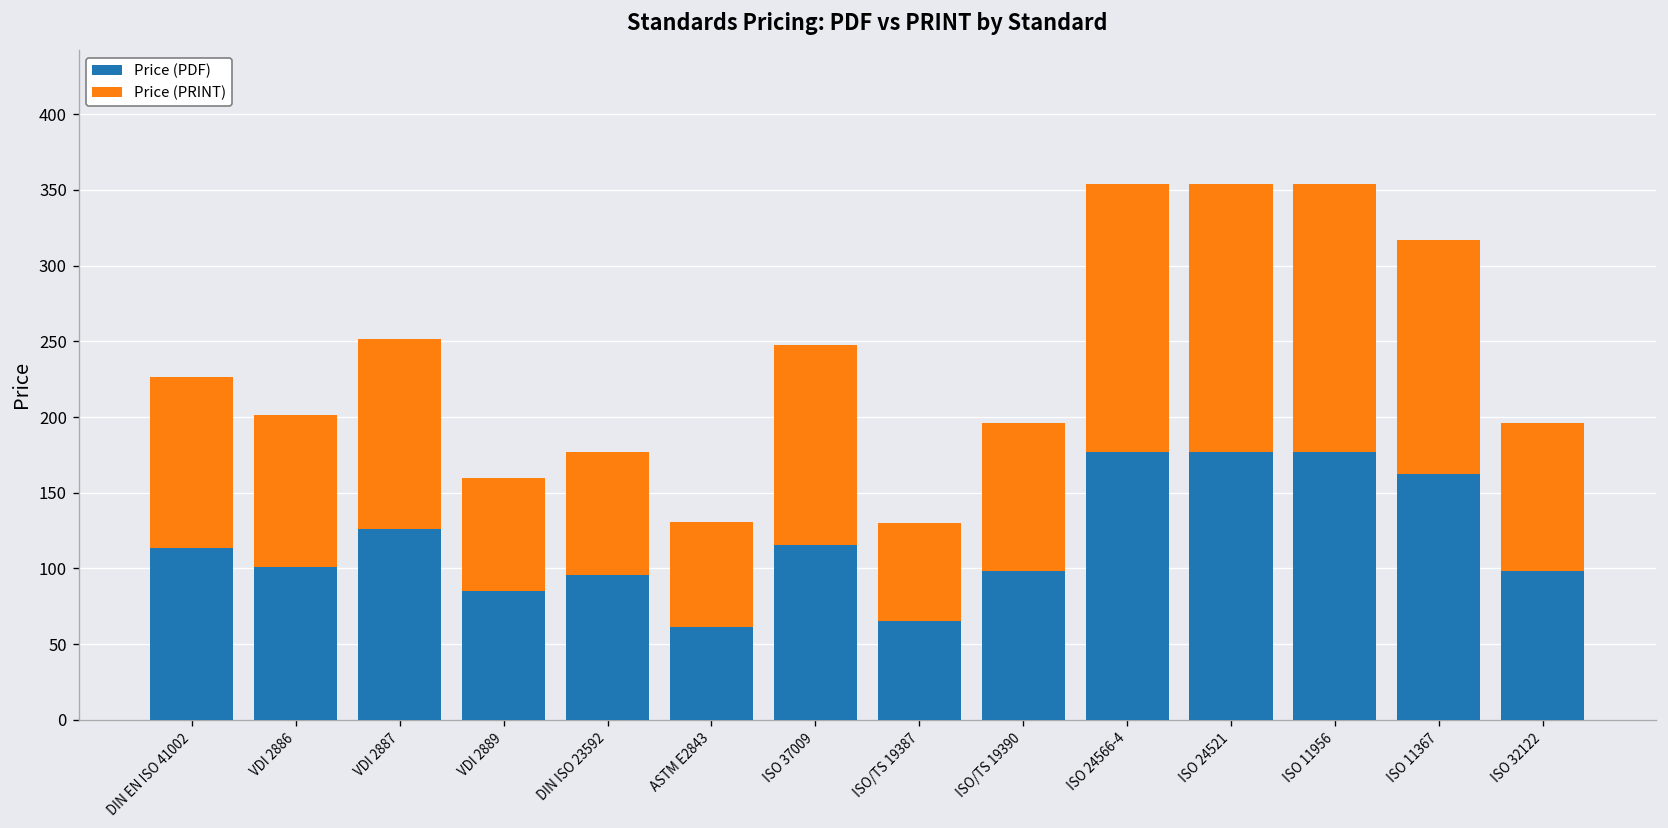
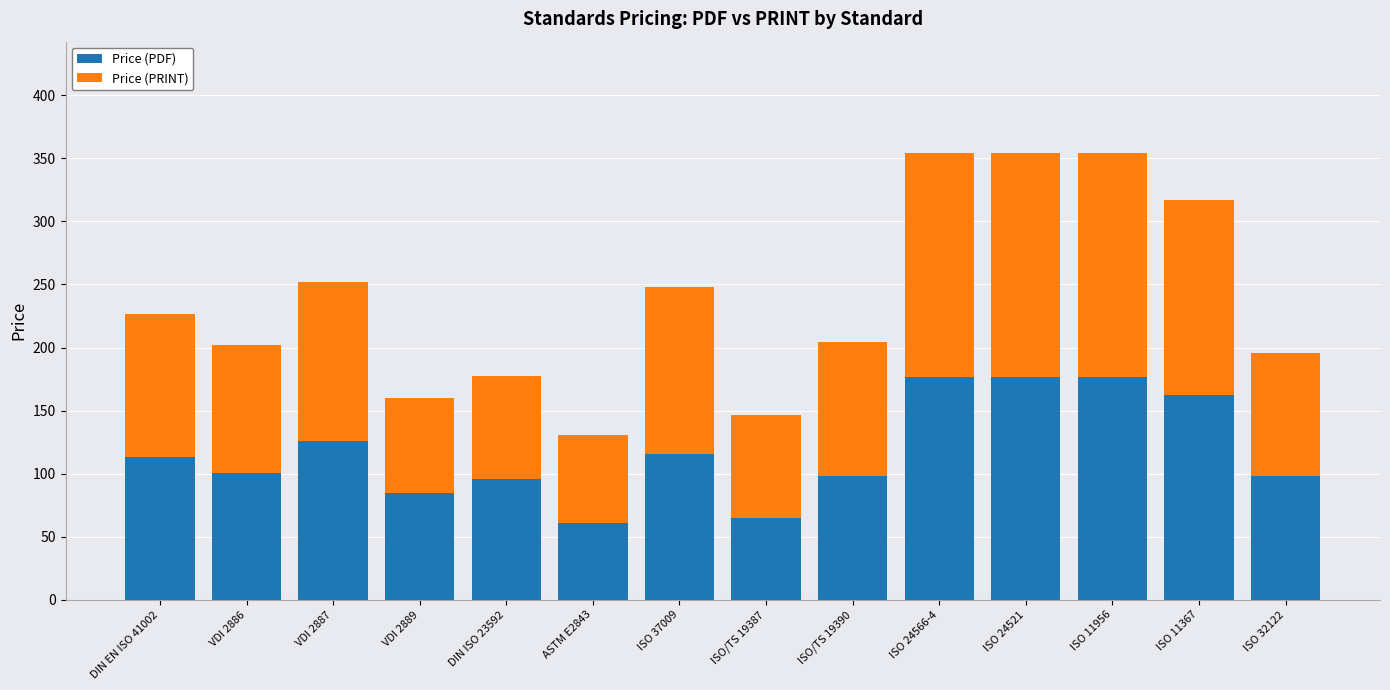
  {
    "Price (PDF)": {
      "DIN EN ISO 41002": 113,
      "VDI 2886": 101,
      "VDI 2887": 126,
      "VDI 2889": 85,
      "DIN ISO 23592": 95,
      "ASTM E2843": 61,
      "ISO 37009": 116,
      "ISO/TS 19387": 65,
      "ISO/TS 19390": 98,
      "ISO 24566-4": 177,
      "ISO 24521": 177,
      "ISO 11956": 177,
      "ISO 11367": 162,
      "ISO 32122": 98
    },
    "Price (PRINT)": {
      "DIN EN ISO 41002": 113,
      "VDI 2886": 101,
      "VDI 2887": 126,
      "VDI 2889": 75,
      "DIN ISO 23592": 82,
      "ASTM E2843": 70,
      "ISO 37009": 132,
-     "ISO/TS 19387": 65,
-     "ISO/TS 19390": 98,
+     "ISO/TS 19387": 81,
+     "ISO/TS 19390": 106,
      "ISO 24566-4": 177,
      "ISO 24521": 177,
      "ISO 11956": 177,
      "ISO 11367": 155,
      "ISO 32122": 98
    }
  }
